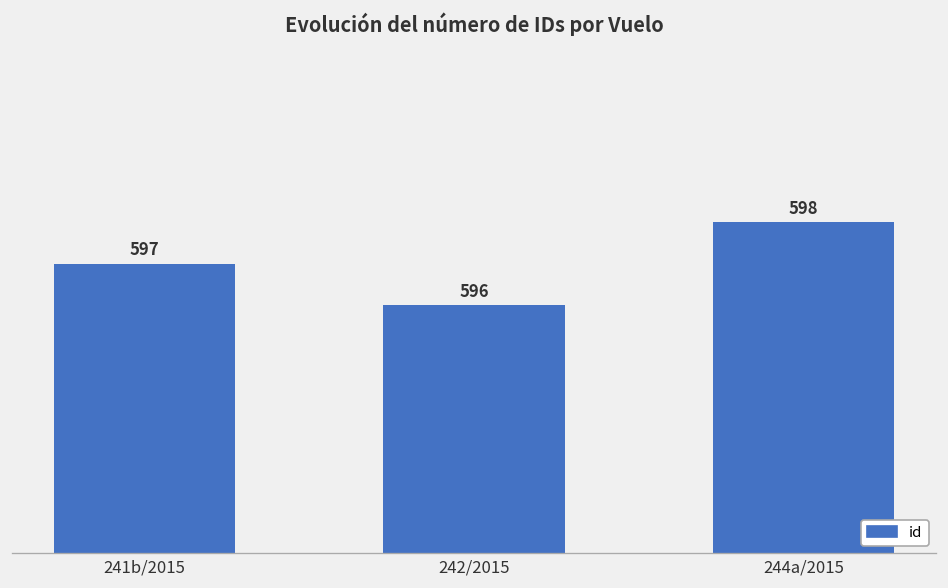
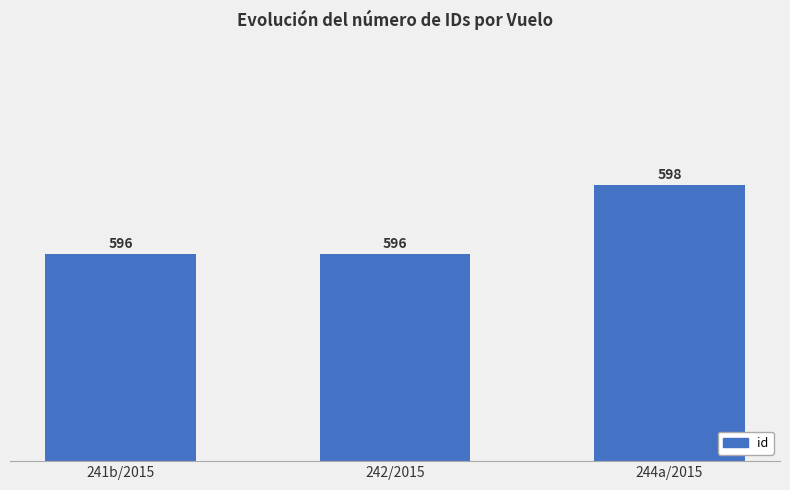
  {
-   "241b/2015": 597,
+   "241b/2015": 596,
    "242/2015": 596,
    "244a/2015": 598
  }
